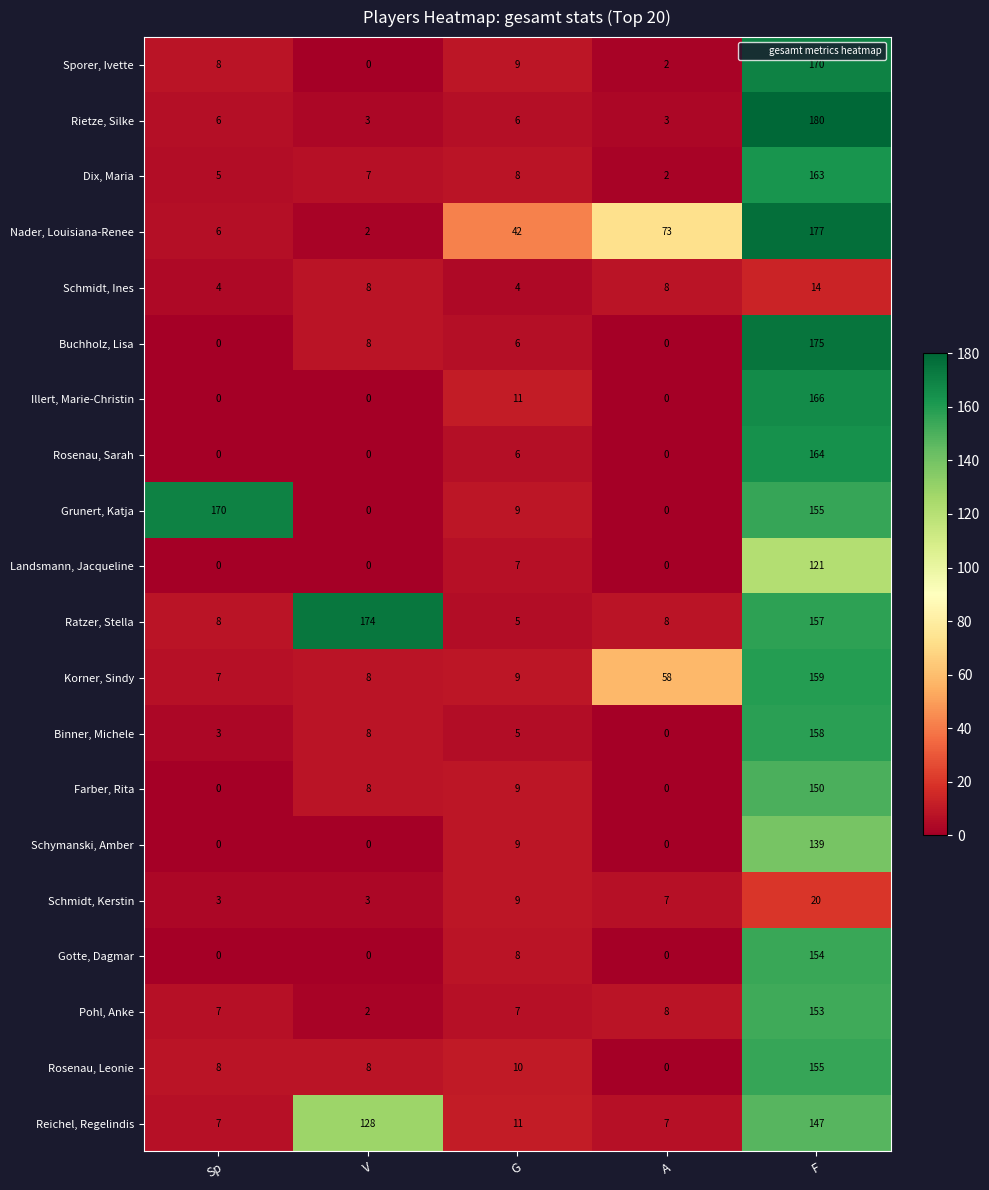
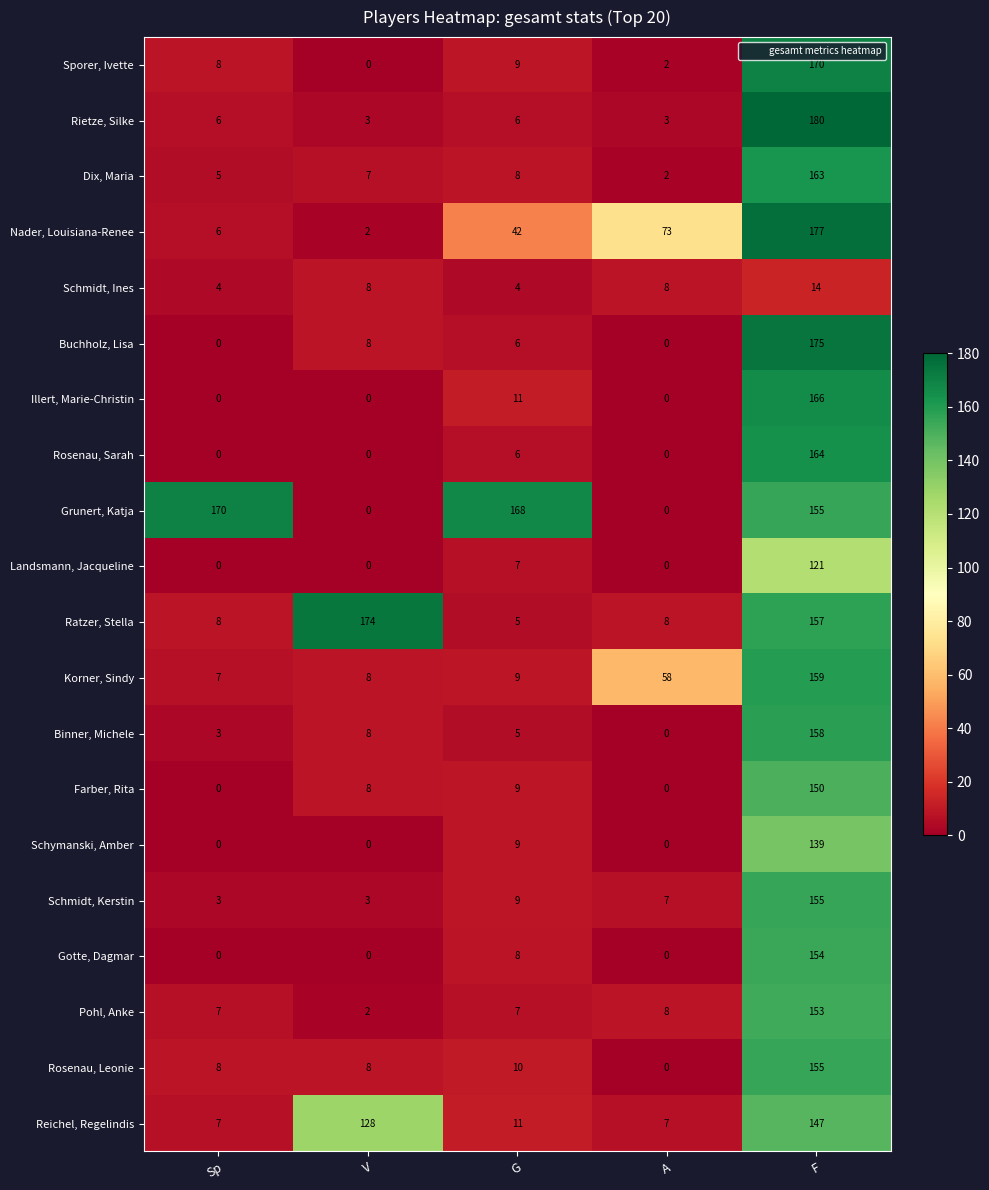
  {
    "Sporer, Ivette": {
      "Sp": 8,
      "V": 0,
      "G": 9,
      "A": 2,
      "F": 170
    },
    "Rietze, Silke": {
      "Sp": 6,
      "V": 3,
      "G": 6,
      "A": 3,
      "F": 180
    },
    "Dix, Maria": {
      "Sp": 5,
      "V": 7,
      "G": 8,
      "A": 2,
      "F": 163
    },
    "Nader, Louisiana-Renee": {
      "Sp": 6,
      "V": 2,
      "G": 42,
      "A": 73,
      "F": 177
    },
    "Schmidt, Ines": {
      "Sp": 4,
      "V": 8,
      "G": 4,
      "A": 8,
      "F": 14
    },
    "Buchholz, Lisa": {
      "Sp": 0,
      "V": 8,
      "G": 6,
      "A": 0,
      "F": 175
    },
    "Illert, Marie-Christin": {
      "Sp": 0,
      "V": 0,
      "G": 11,
      "A": 0,
      "F": 166
    },
    "Rosenau, Sarah": {
      "Sp": 0,
      "V": 0,
      "G": 6,
      "A": 0,
      "F": 164
    },
    "Grunert, Katja": {
      "Sp": 170,
      "V": 0,
-     "G": 9,
+     "G": 168,
      "A": 0,
      "F": 155
    },
    "Landsmann, Jacqueline": {
      "Sp": 0,
      "V": 0,
      "G": 7,
      "A": 0,
      "F": 121
    },
    "Ratzer, Stella": {
      "Sp": 8,
      "V": 174,
      "G": 5,
      "A": 8,
      "F": 157
    },
    "Korner, Sindy": {
      "Sp": 7,
      "V": 8,
      "G": 9,
      "A": 58,
      "F": 159
    },
    "Binner, Michele": {
      "Sp": 3,
      "V": 8,
      "G": 5,
      "A": 0,
      "F": 158
    },
    "Farber, Rita": {
      "Sp": 0,
      "V": 8,
      "G": 9,
      "A": 0,
      "F": 150
    },
    "Schymanski, Amber": {
      "Sp": 0,
      "V": 0,
      "G": 9,
      "A": 0,
      "F": 139
    },
    "Schmidt, Kerstin": {
      "Sp": 3,
      "V": 3,
      "G": 9,
      "A": 7,
-     "F": 20
+     "F": 155
    },
    "Gotte, Dagmar": {
      "Sp": 0,
      "V": 0,
      "G": 8,
      "A": 0,
      "F": 154
    },
    "Pohl, Anke": {
      "Sp": 7,
      "V": 2,
      "G": 7,
      "A": 8,
      "F": 153
    },
    "Rosenau, Leonie": {
      "Sp": 8,
      "V": 8,
      "G": 10,
      "A": 0,
      "F": 155
    },
    "Reichel, Regelindis": {
      "Sp": 7,
      "V": 128,
      "G": 11,
      "A": 7,
      "F": 147
    }
  }
